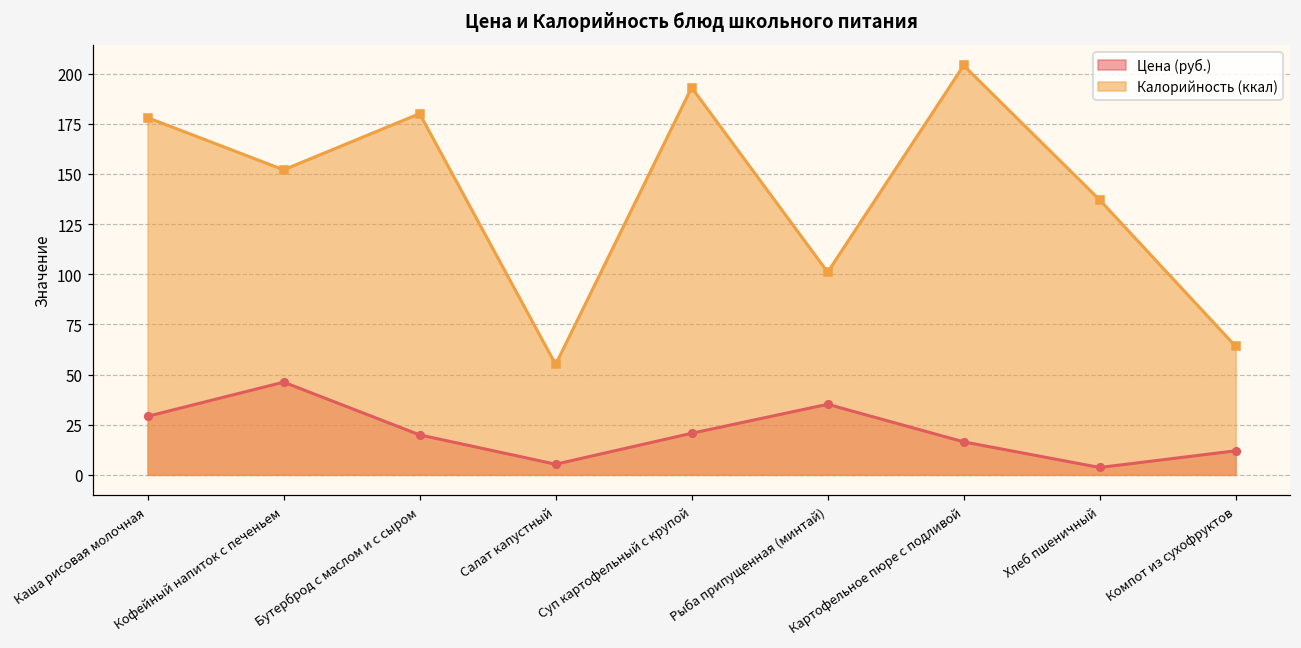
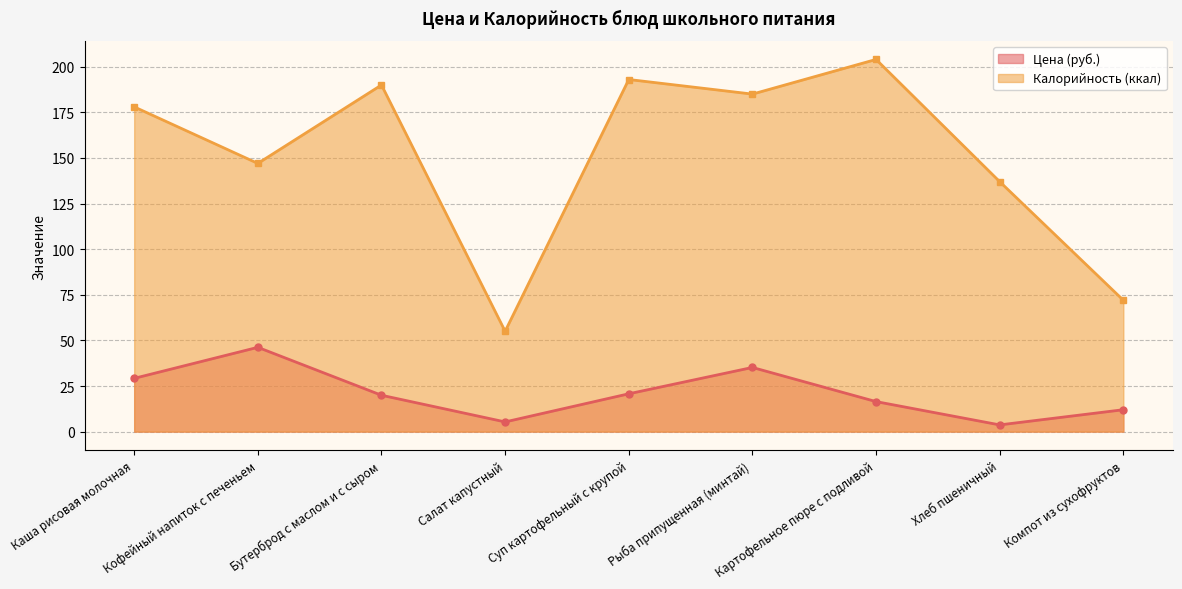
  {
    "Цена (руб.)": {
      "Каша рисовая молочная": 29,
      "Кофейный напиток с печеньем": 46,
      "Бутерброд с маслом и с сыром": 20,
      "Салат капустный": 5,
      "Суп картофельный с крупой": 21,
      "Рыба припущенная (минтай)": 35,
      "Картофельное пюре с подливой": 16,
      "Хлеб пшеничный": 4,
      "Компот из сухофруктов": 12
    },
    "Калорийность (ккал)": {
      "Каша рисовая молочная": 178,
-     "Кофейный напиток с печеньем": 152,
-     "Бутерброд с маслом и с сыром": 180,
+     "Кофейный напиток с печеньем": 147,
+     "Бутерброд с маслом и с сыром": 190,
      "Салат капустный": 55,
      "Суп картофельный с крупой": 193,
-     "Рыба припущенная (минтай)": 101,
+     "Рыба припущенная (минтай)": 185,
      "Картофельное пюре с подливой": 204,
      "Хлеб пшеничный": 137,
-     "Компот из сухофруктов": 64
+     "Компот из сухофруктов": 72
    }
  }
